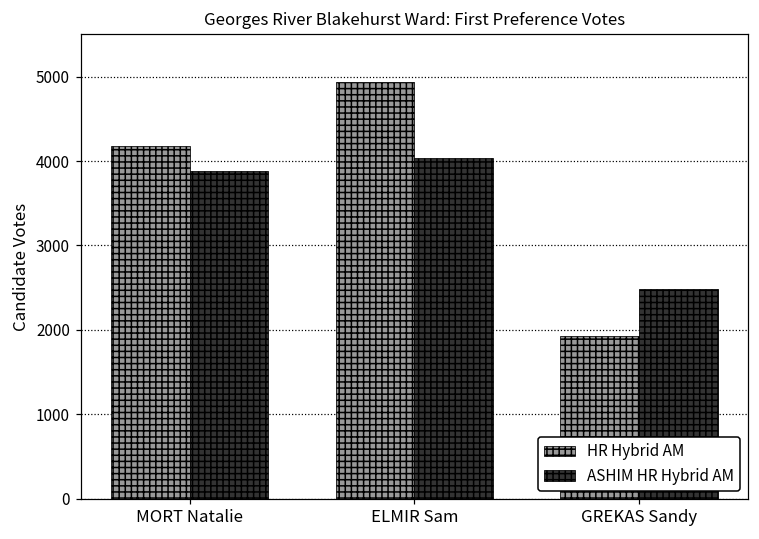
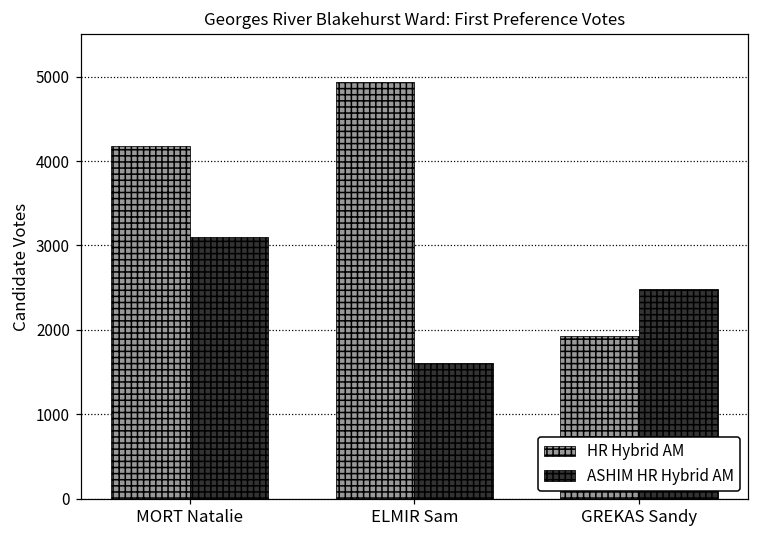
  {
    "HR Hybrid AM": {
      "MORT Natalie": 4200,
      "ELMIR Sam": 4900,
      "GREKAS Sandy": 1900
    },
    "ASHIM HR Hybrid AM": {
-     "MORT Natalie": 3900,
-     "ELMIR Sam": 4000,
+     "MORT Natalie": 3100,
+     "ELMIR Sam": 1600,
      "GREKAS Sandy": 2500
    }
  }
